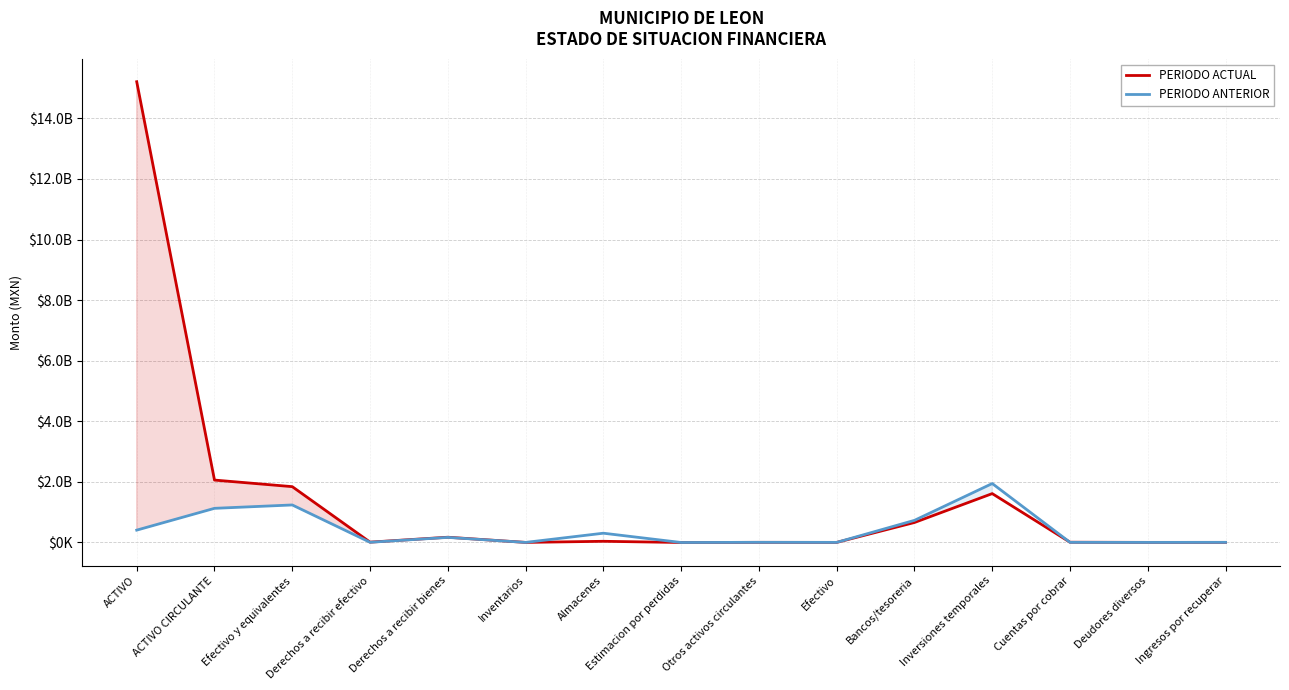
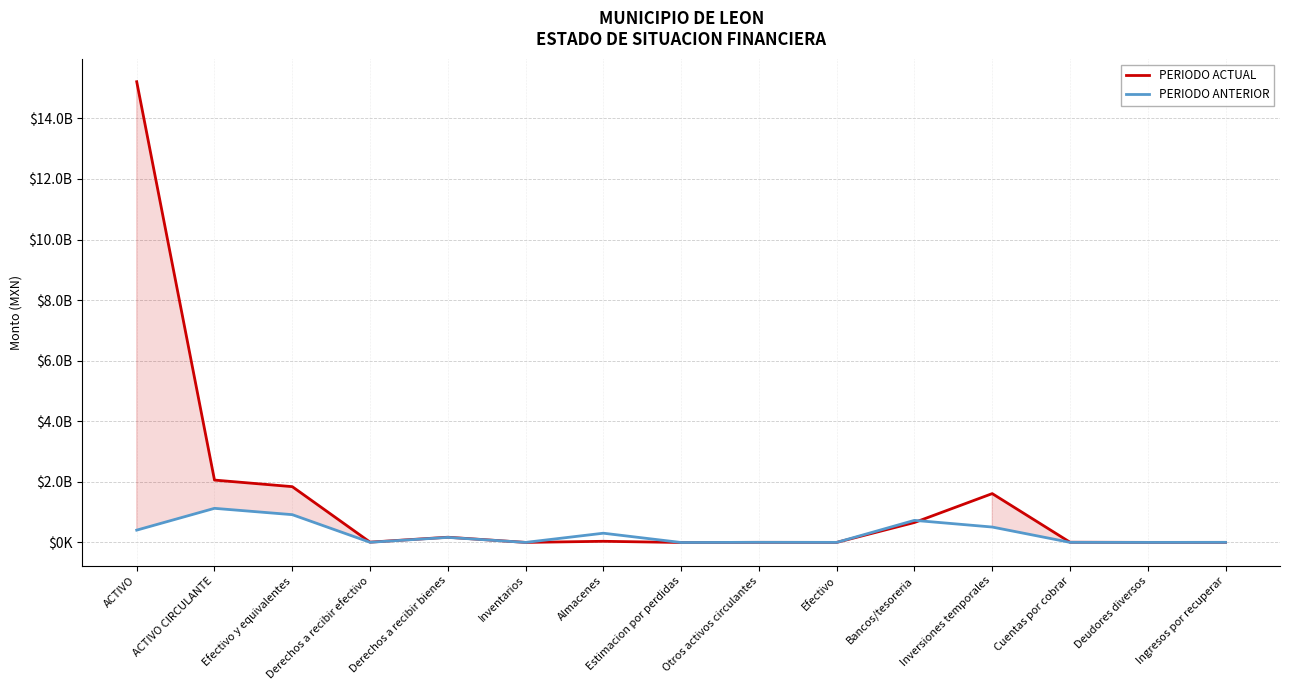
  {
    "PERIODO ACTUAL": {
      "ACTIVO": "$15200000000",
      "ACTIVO CIRCULANTE": "$2100000000",
      "Efectivo y equivalentes": "$1800000000",
      "Almacenes": "$0",
      "Inversiones temporales": "$1600000000"
    },
    "PERIODO ANTERIOR": {
      "ACTIVO": "$400000000",
      "ACTIVO CIRCULANTE": "$1100000000",
-     "Efectivo y equivalentes": "$1200000000",
+     "Efectivo y equivalentes": "$900000000",
      "Almacenes": "$300000000",
-     "Inversiones temporales": "$1900000000"
+     "Inversiones temporales": "$500000000"
    }
  }
